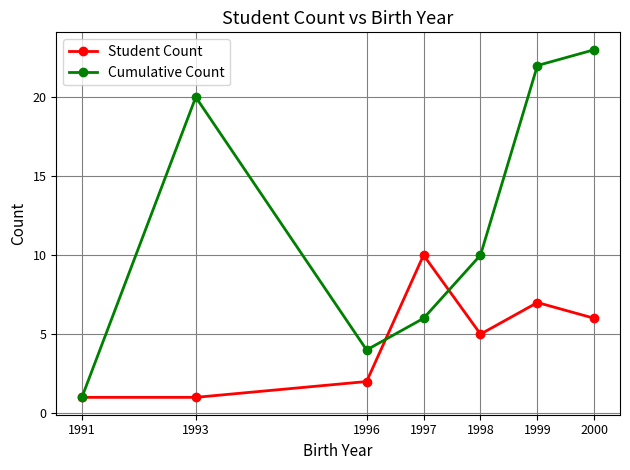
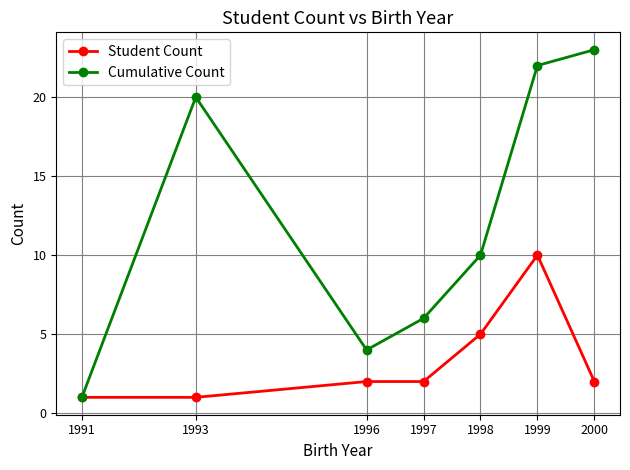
  {
    "Student Count": {
      "1993": 1,
      "1996": 2,
-     "1997": 10,
+     "1997": 2,
      "1998": 5,
-     "1999": 7,
-     "2000": 6
+     "1999": 10,
+     "2000": 2
    },
    "Cumulative Count": {
      "1993": 20,
      "1996": 4,
      "1997": 6,
      "1998": 10,
      "1999": 22,
      "2000": 23
    }
  }
